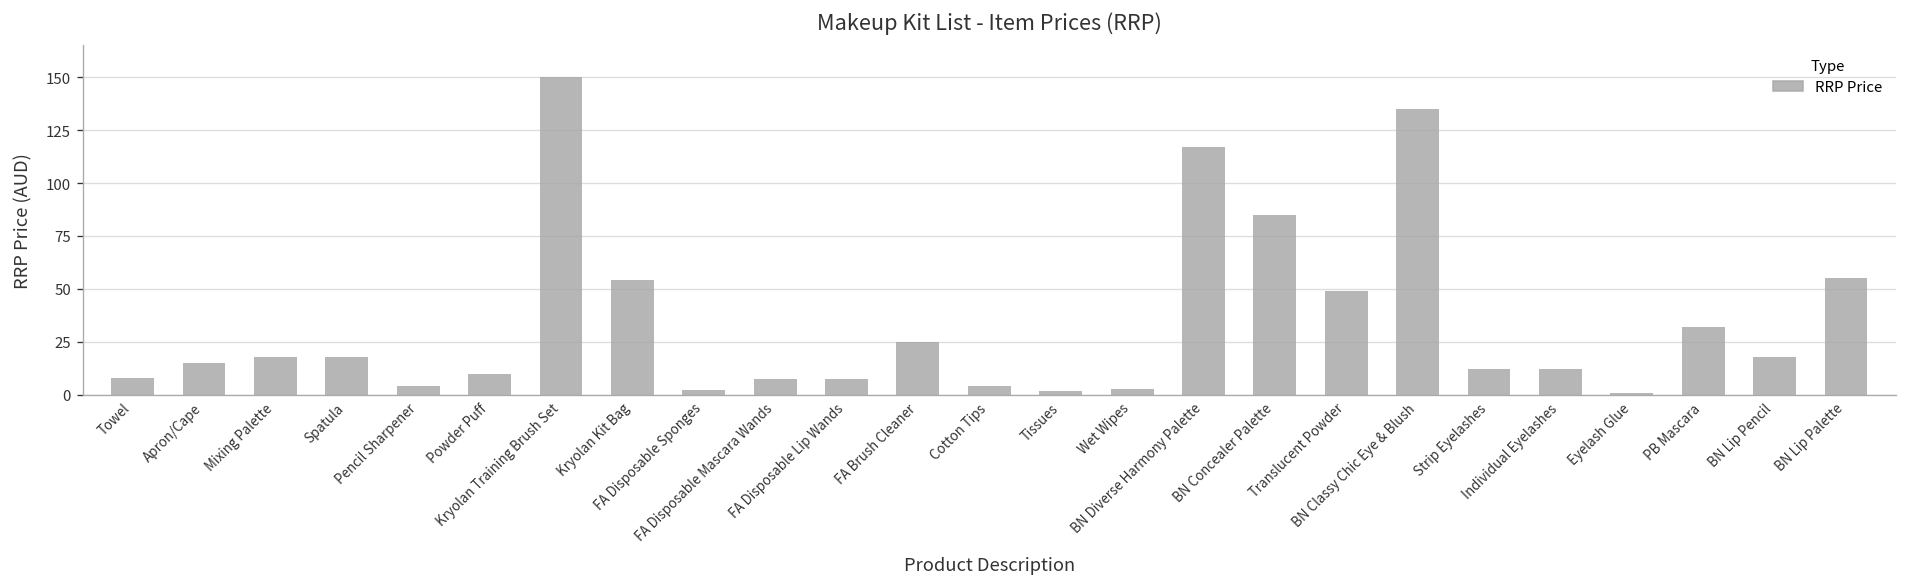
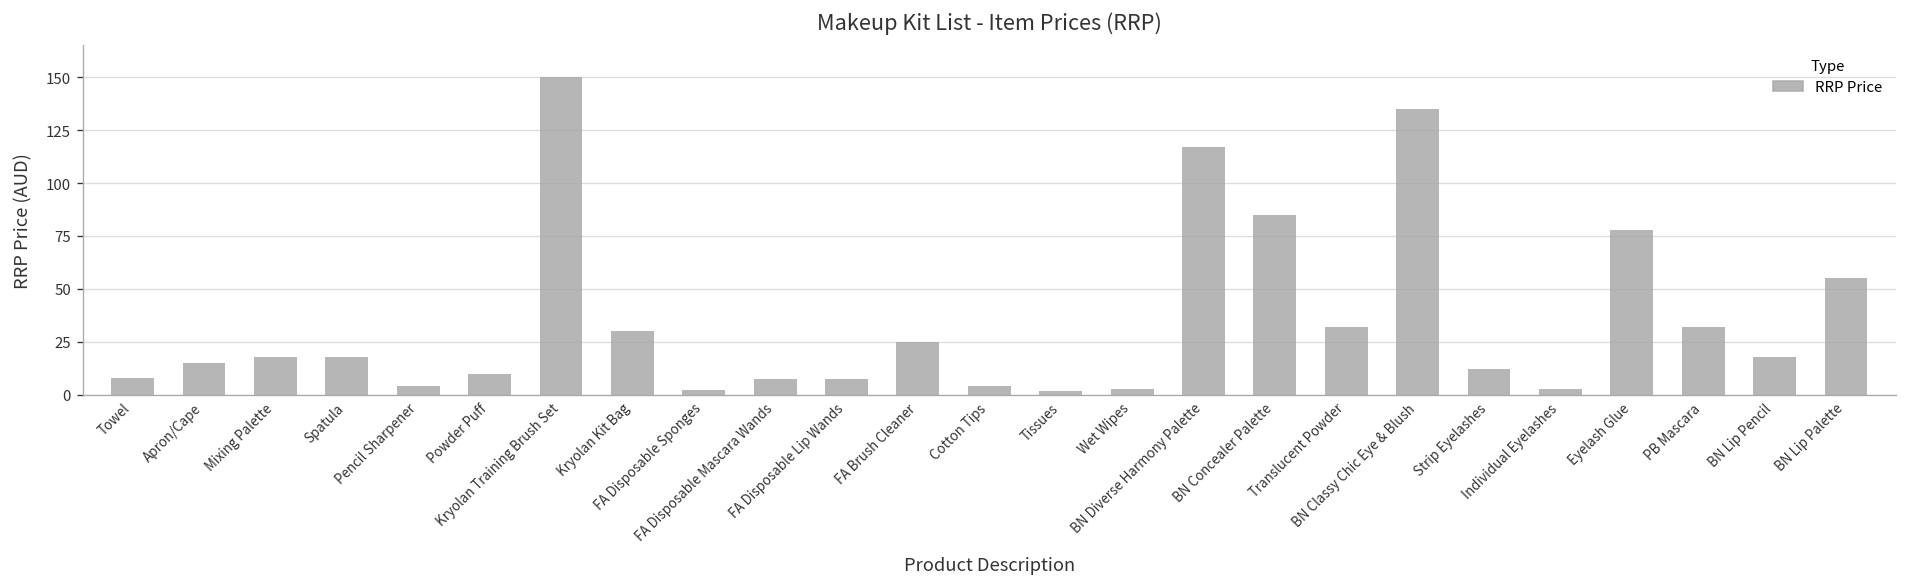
  {
    "Towel": 8,
    "Apron/Cape": 15,
    "Mixing Palette": 18,
    "Spatula": 18,
    "Pencil Sharpener": 4,
    "Powder Puff": 10,
    "Kryolan Training Brush Set": 150,
-   "Kryolan Kit Bag": 54,
+   "Kryolan Kit Bag": 30,
    "FA Disposable Sponges": 2,
    "FA Disposable Mascara Wands": 8,
    "FA Disposable Lip Wands": 8,
    "FA Brush Cleaner": 25,
    "Cotton Tips": 4,
    "Tissues": 2,
    "Wet Wipes": 3,
    "BN Diverse Harmony Palette": 117,
    "BN Concealer Palette": 85,
-   "Translucent Powder": 49,
+   "Translucent Powder": 32,
    "BN Classy Chic Eye & Blush": 135,
    "Strip Eyelashes": 12,
-   "Individual Eyelashes": 12,
-   "Eyelash Glue": 1,
+   "Individual Eyelashes": 3,
+   "Eyelash Glue": 78,
    "PB Mascara": 32,
    "BN Lip Pencil": 18,
    "BN Lip Palette": 55
  }
